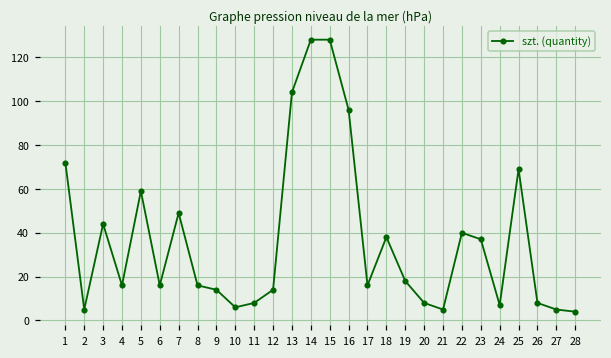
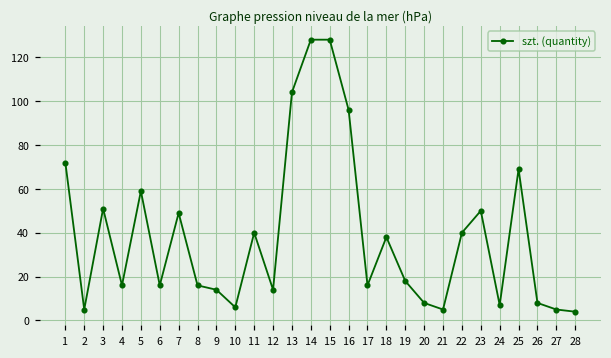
  {
    "1": 72,
    "2": 5,
-   "3": 44,
+   "3": 51,
    "4": 16,
    "5": 59,
    "6": 16,
    "7": 49,
    "8": 16,
    "9": 14,
    "10": 6,
-   "11": 8,
+   "11": 40,
    "12": 14,
    "13": 104,
    "14": 128,
    "15": 128,
    "16": 96,
    "17": 16,
    "18": 38,
    "19": 18,
    "20": 8,
    "21": 5,
    "22": 40,
-   "23": 37,
+   "23": 50,
    "24": 7,
    "25": 69,
    "26": 8,
    "27": 5,
    "28": 4
  }
